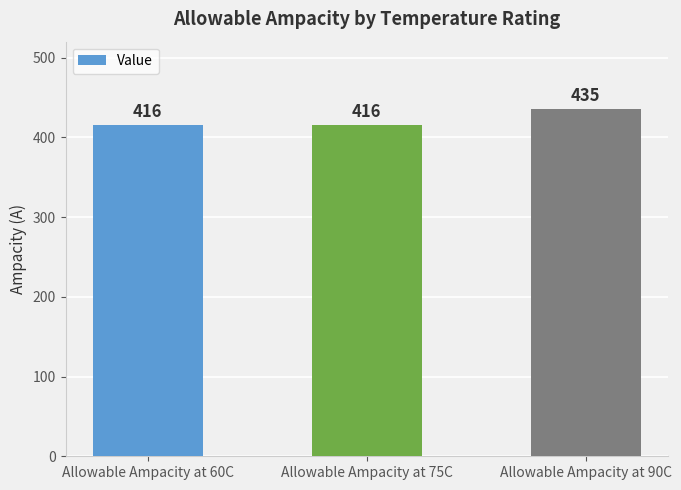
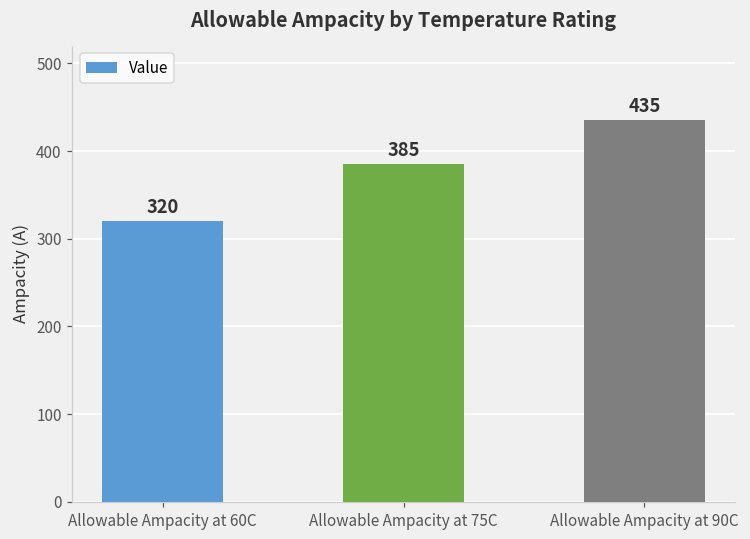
  {
-   "Allowable Ampacity at 60C": 416,
-   "Allowable Ampacity at 75C": 416,
+   "Allowable Ampacity at 60C": 320,
+   "Allowable Ampacity at 75C": 385,
    "Allowable Ampacity at 90C": 435
  }
